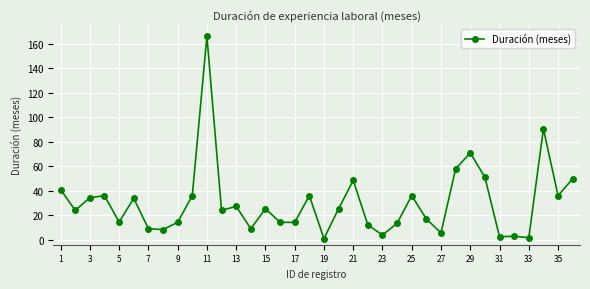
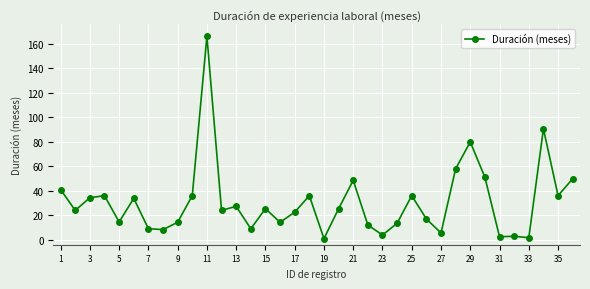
  {
    "1": 41,
    "3": 34,
    "5": 15,
    "7": 9,
    "9": 14,
    "11": 166,
    "13": 27,
    "15": 25,
-   "17": 14,
+   "17": 23,
    "19": 1,
    "21": 49,
    "23": 4,
    "25": 36,
    "27": 6,
-   "29": 71,
+   "29": 80,
    "31": 3,
    "33": 2,
    "35": 36
  }
